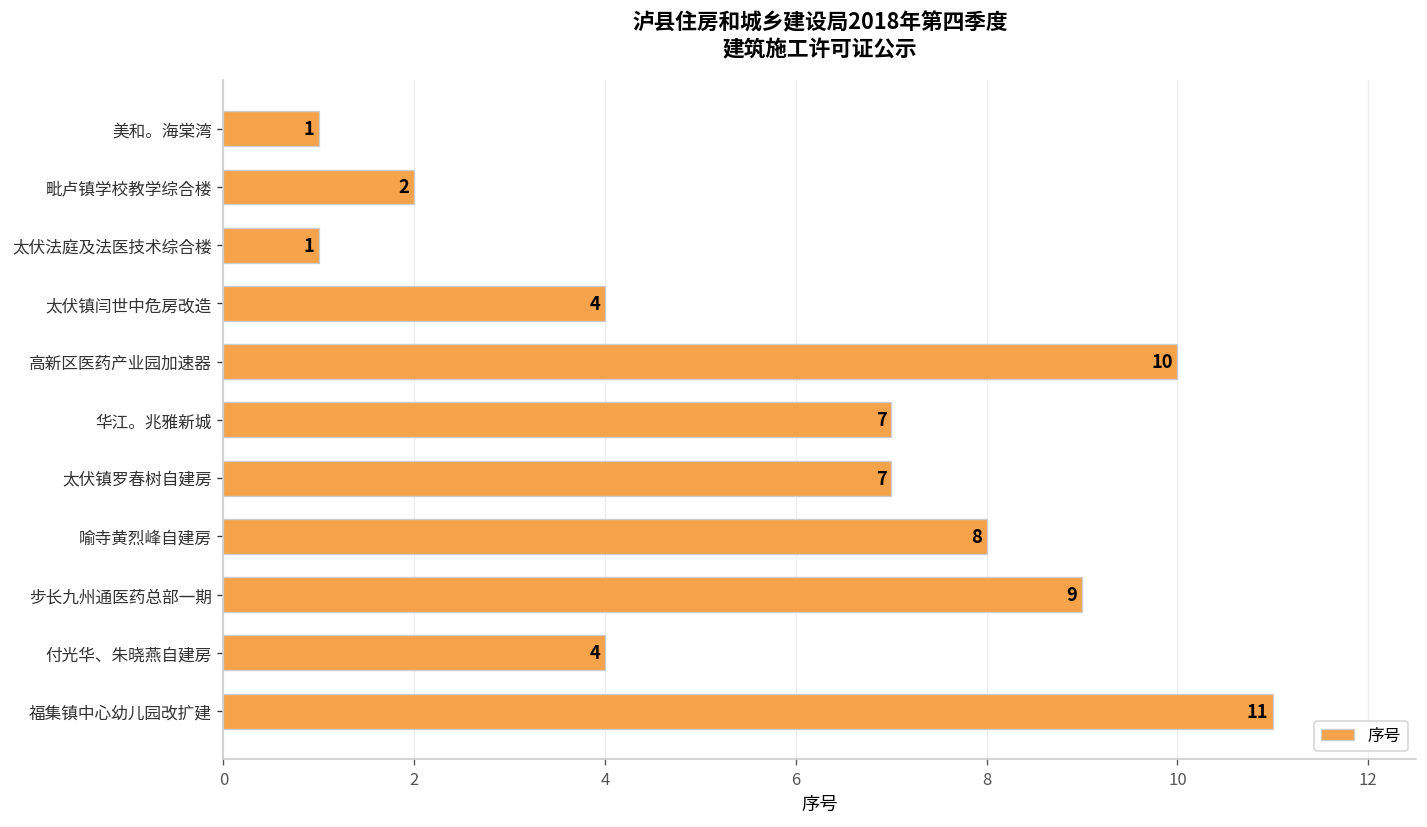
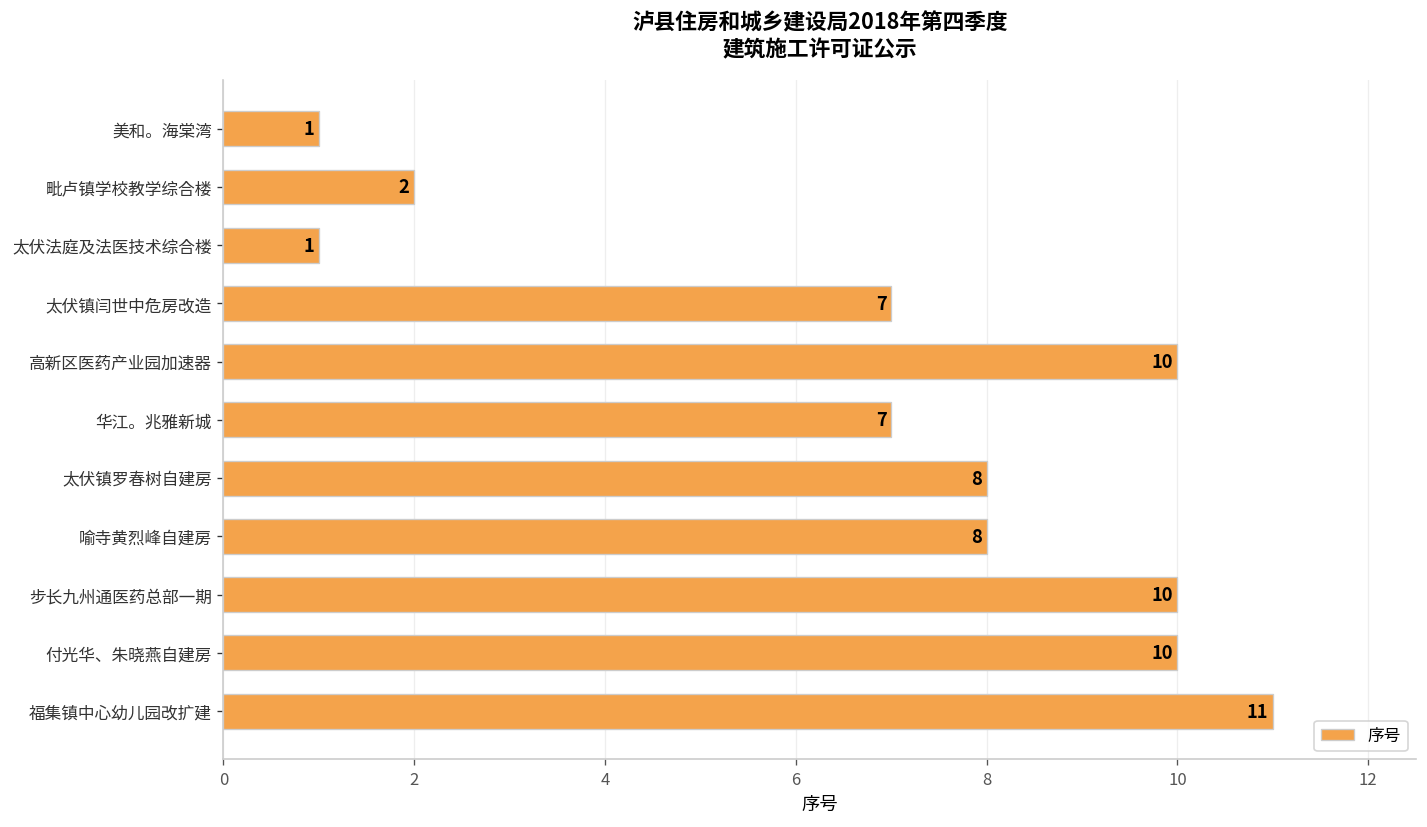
  {
    "美和。海棠湾": 1,
    "毗卢镇学校教学综合楼": 2,
    "太伏法庭及法医技术综合楼": 1,
-   "太伏镇闫世中危房改造": 4,
+   "太伏镇闫世中危房改造": 7,
    "高新区医药产业园加速器": 10,
    "华江。兆雅新城": 7,
-   "太伏镇罗春树自建房": 7,
+   "太伏镇罗春树自建房": 8,
    "喻寺黄烈峰自建房": 8,
-   "步长九州通医药总部一期": 9,
-   "付光华、朱晓燕自建房": 4,
+   "步长九州通医药总部一期": 10,
+   "付光华、朱晓燕自建房": 10,
    "福集镇中心幼儿园改扩建": 11
  }
